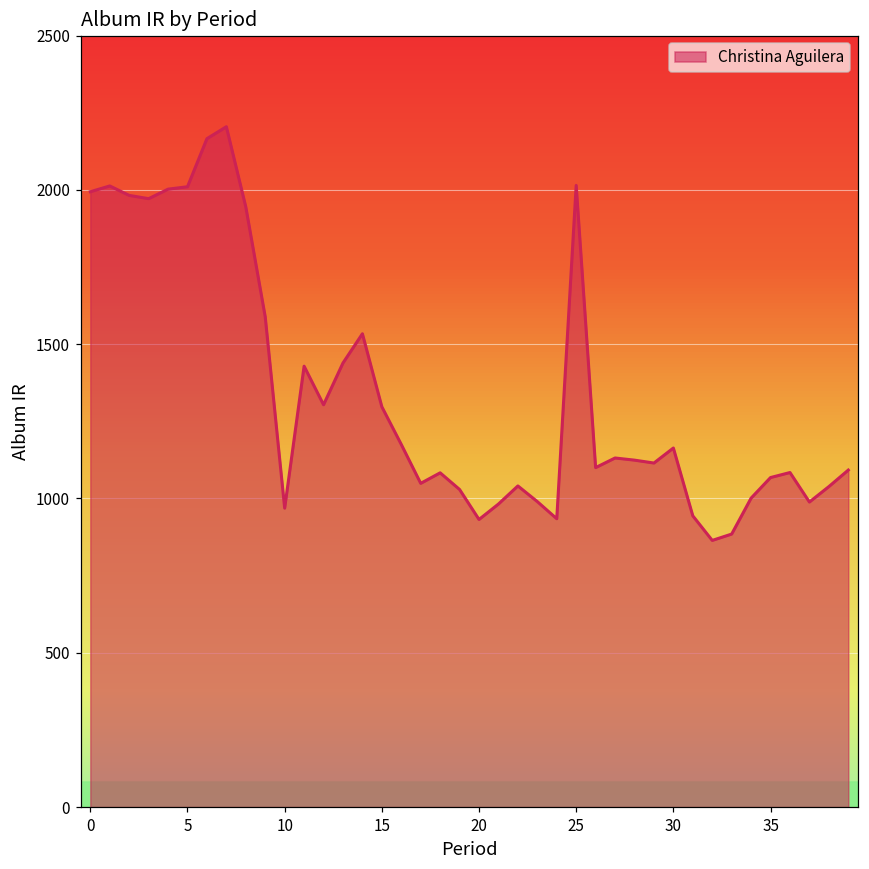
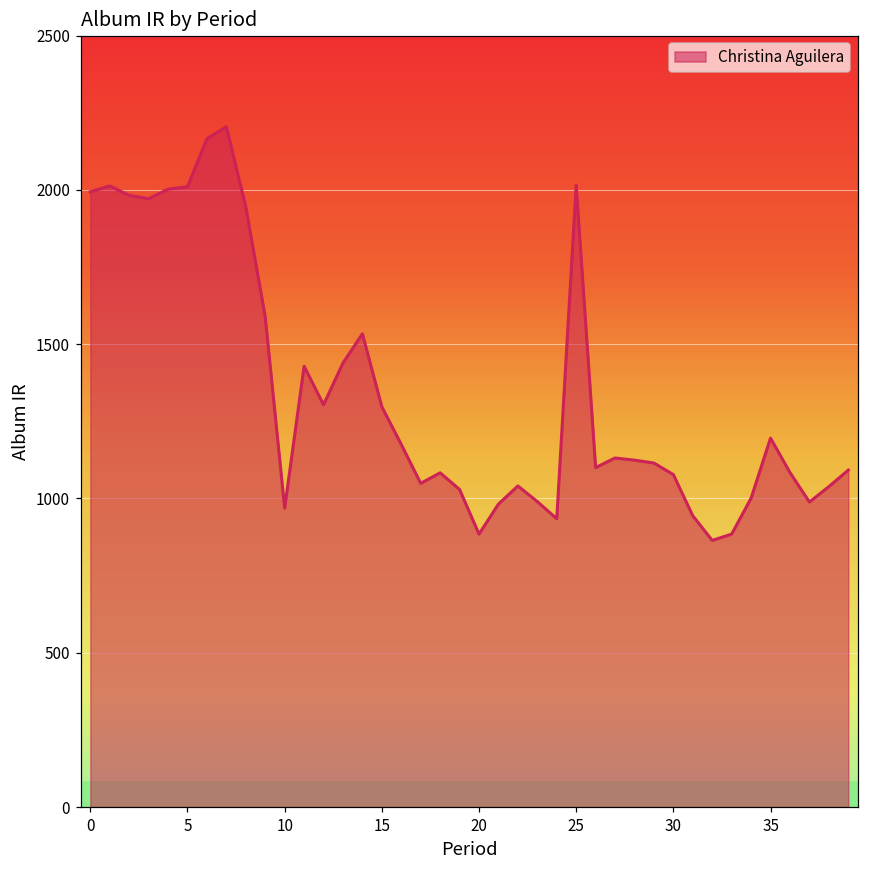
  {
    "0": 1990,
    "5": 2010,
    "10": 970,
    "15": 1300,
-   "20": 930,
+   "20": 880,
    "25": 2010,
-   "30": 1160,
-   "35": 1070
+   "30": 1080,
+   "35": 1200
  }
